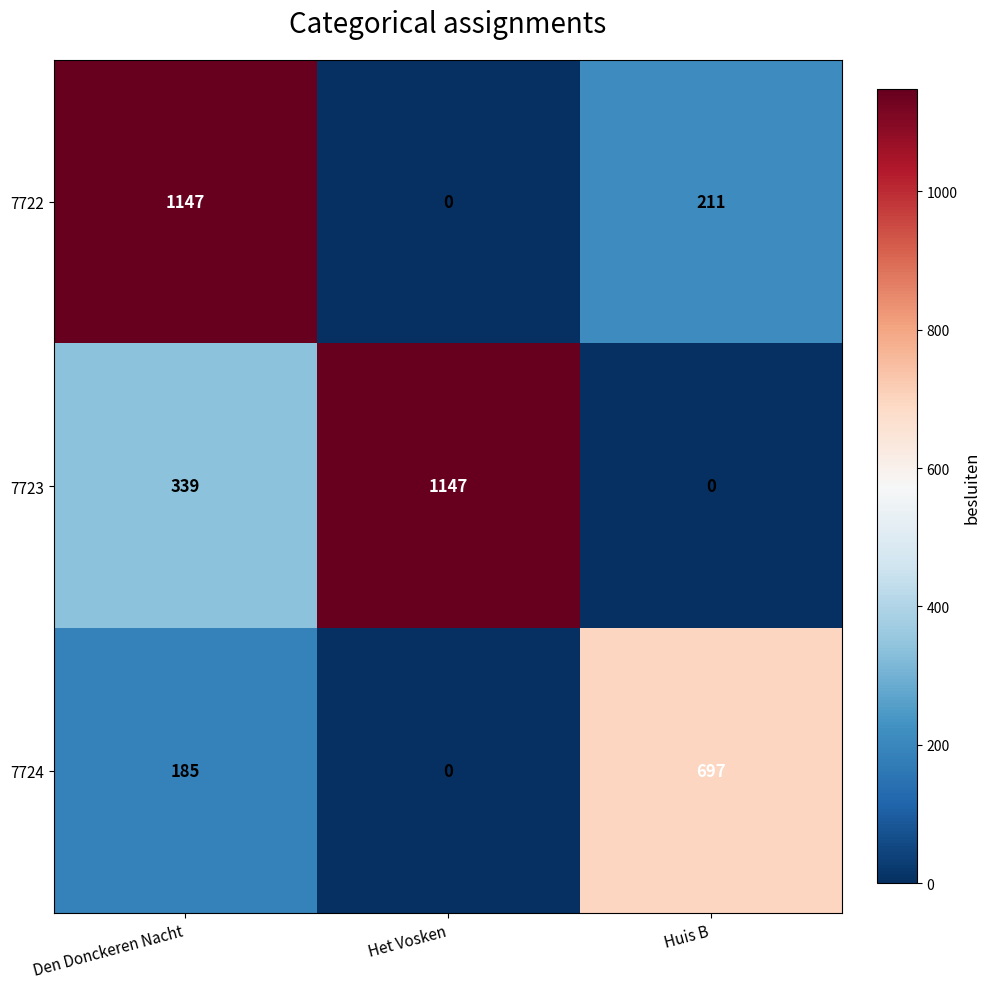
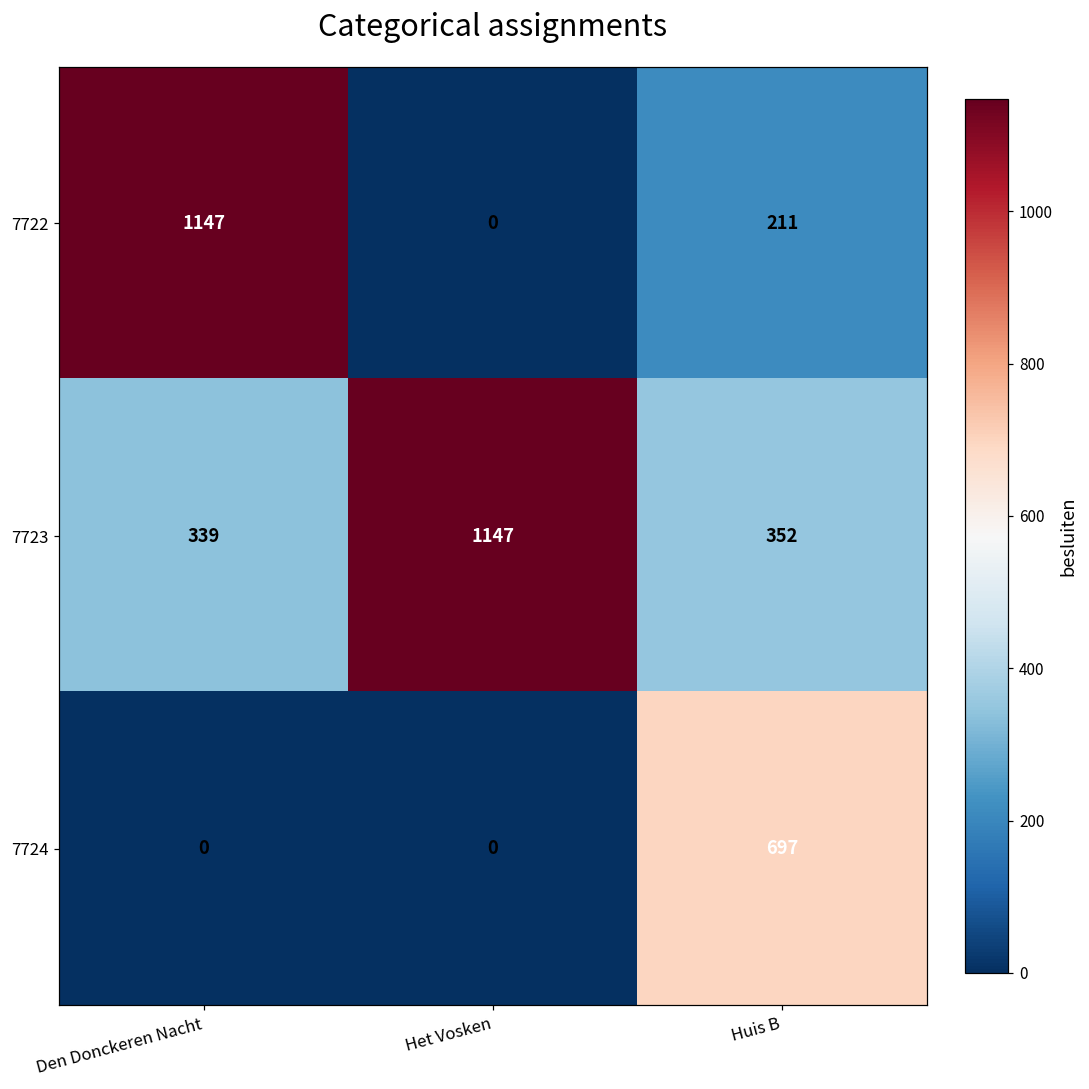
  {
    "7722": {
      "Den Donckeren Nacht": 1147,
      "Het Vosken": 0,
      "Huis B": 211
    },
    "7723": {
      "Den Donckeren Nacht": 339,
      "Het Vosken": 1147,
-     "Huis B": 0
+     "Huis B": 352
    },
    "7724": {
-     "Den Donckeren Nacht": 185,
+     "Den Donckeren Nacht": 0,
      "Het Vosken": 0,
      "Huis B": 697
    }
  }
